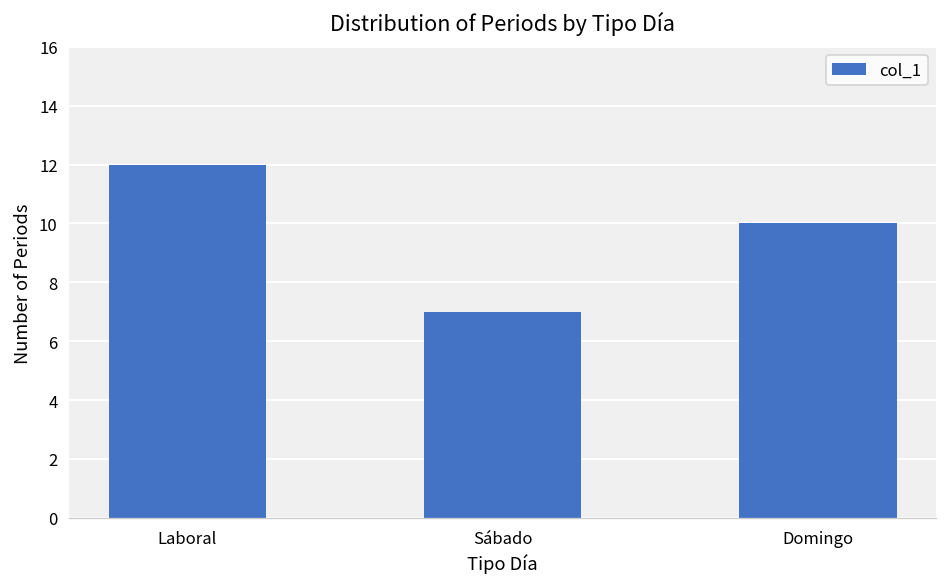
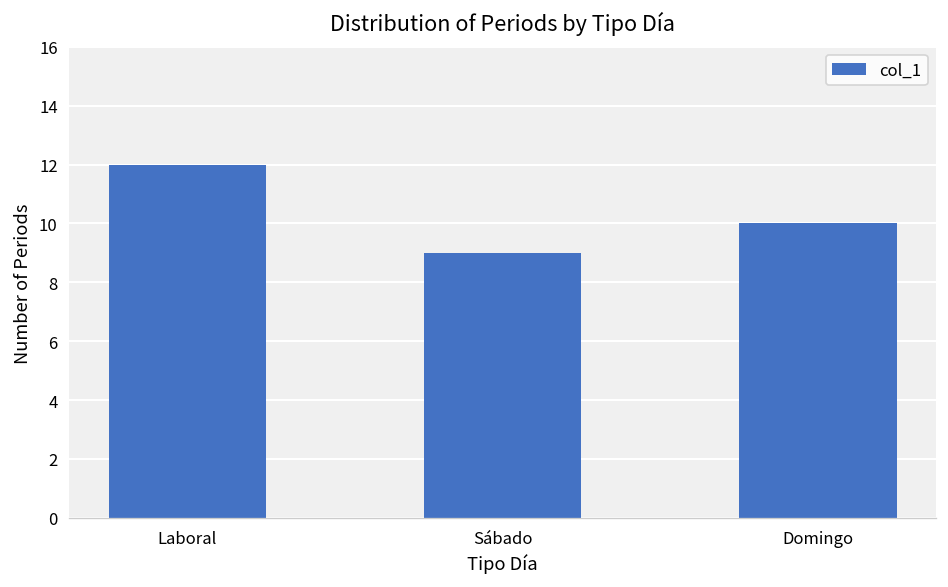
  {
    "Laboral": 12,
-   "Sábado": 7,
+   "Sábado": 9,
    "Domingo": 10
  }
